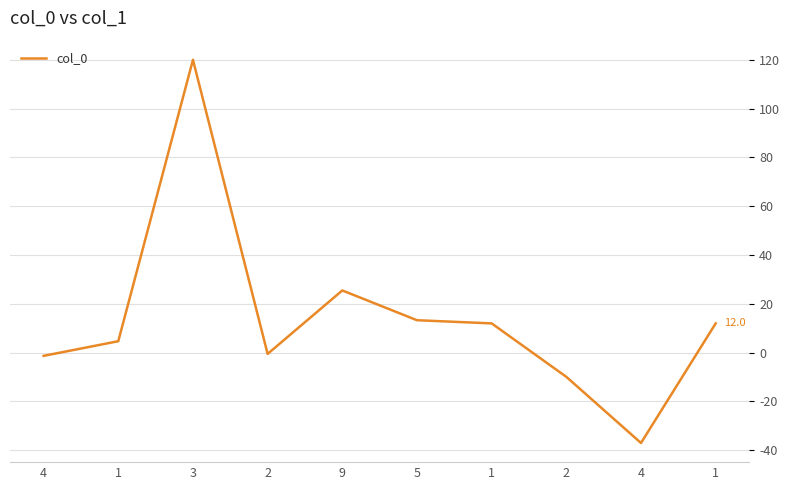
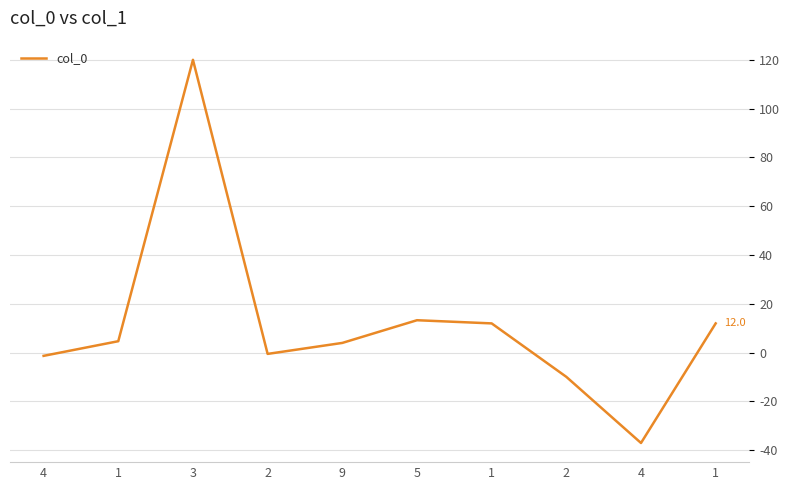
  {
    "3": 120,
-   "9": 26,
+   "9": 4,
    "5": 13
  }
